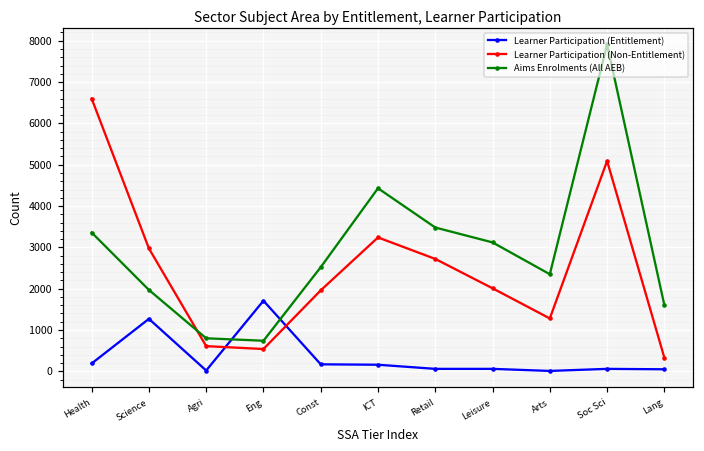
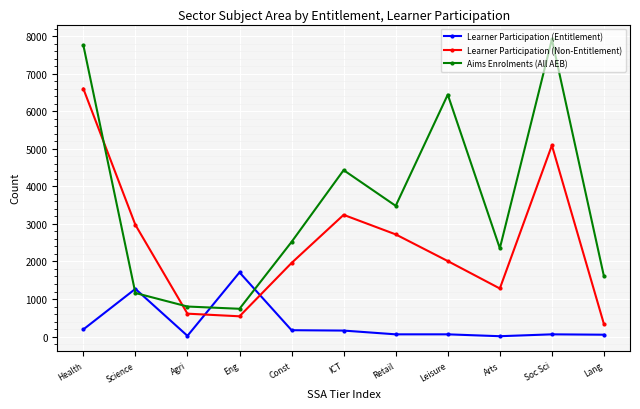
  {
    "Learner Participation (Entitlement)": {
      "Health": 200,
      "Science": 1300,
      "Agri": 0,
      "Eng": 1700,
      "Const": 200,
      "ICT": 200,
      "Retail": 100,
      "Leisure": 100,
      "Arts": 0,
      "Soc Sci": 100,
      "Lang": 100
    },
    "Learner Participation (Non-Entitlement)": {
      "Health": 6600,
      "Science": 3000,
      "Agri": 600,
      "Eng": 500,
      "Const": 2000,
      "ICT": 3200,
      "Retail": 2700,
      "Leisure": 2000,
      "Arts": 1300,
      "Soc Sci": 5100,
      "Lang": 300
    },
    "Aims Enrolments (All AEB)": {
-     "Health": 3400,
-     "Science": 2000,
+     "Health": 7800,
+     "Science": 1200,
      "Agri": 800,
      "Eng": 700,
      "Const": 2500,
      "ICT": 4400,
      "Retail": 3500,
-     "Leisure": 3100,
+     "Leisure": 6400,
      "Arts": 2400,
      "Lang": 1600
    }
  }
